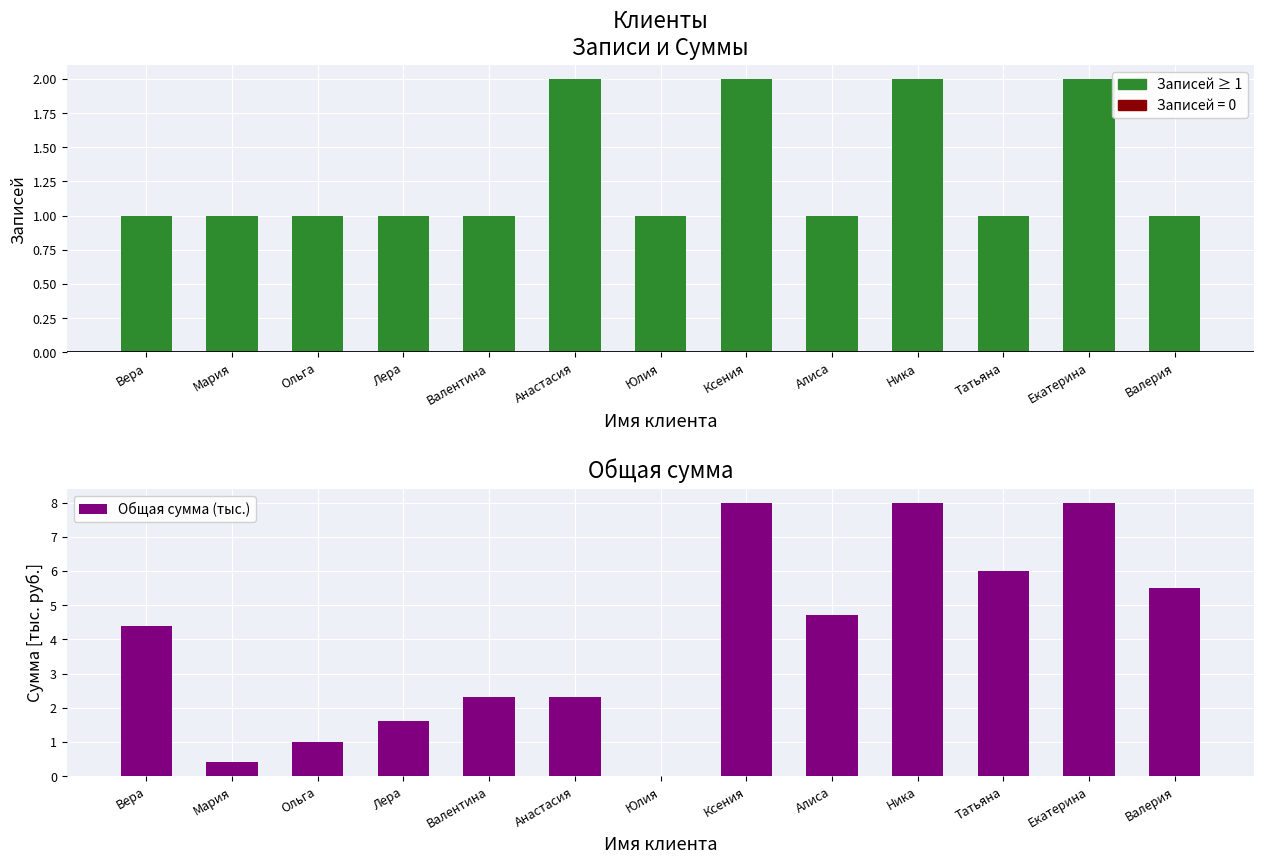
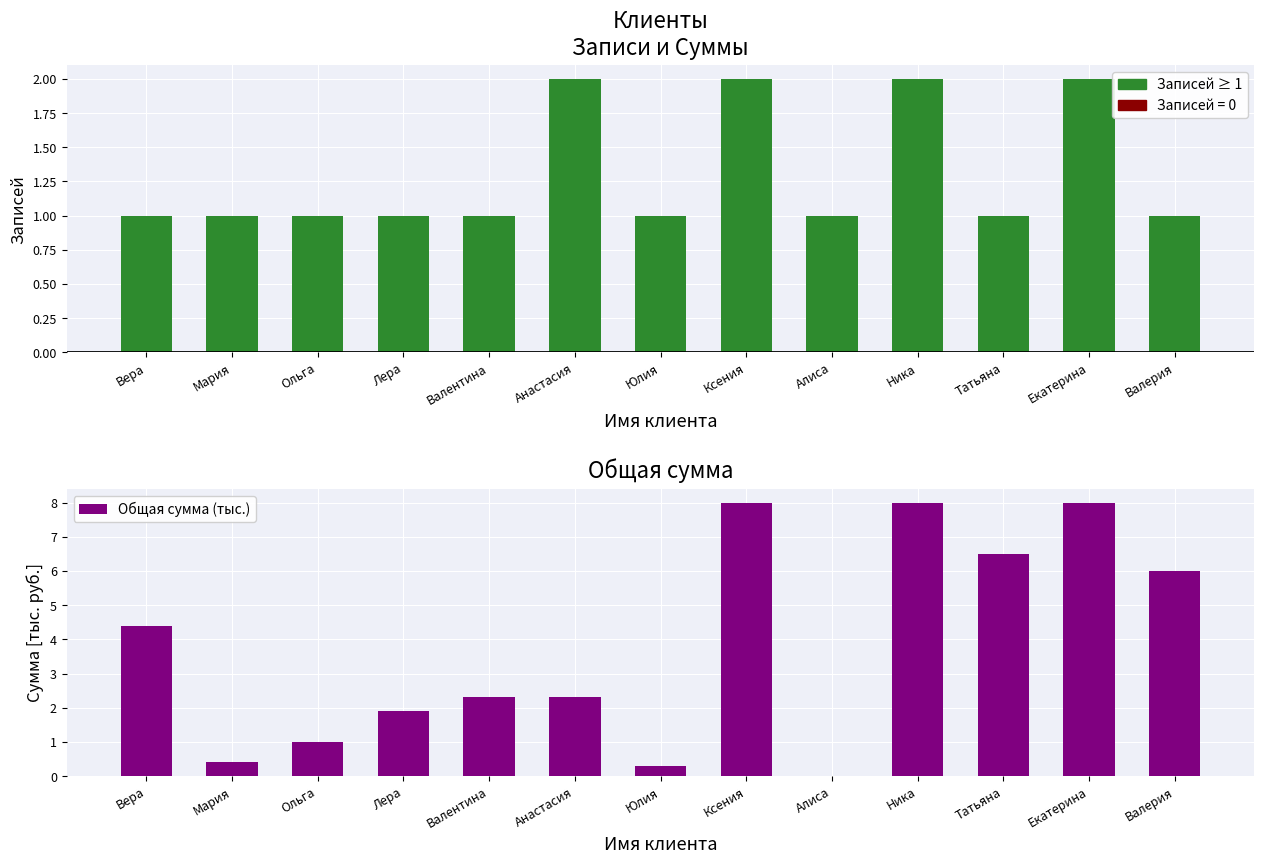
  {
    "Клиенты Записи и Суммы": {
      "Вера": 1.00,
      "Мария": 1.00,
      "Ольга": 1.00,
      "Лера": 1.00,
      "Валентина": 1.00,
      "Анастасия": 2.00,
      "Юлия": 1.00,
      "Ксения": 2.00,
      "Алиса": 1.00,
      "Ника": 2.00,
      "Татьяна": 1.00,
      "Екатерина": 2.00,
      "Валерия": 1.00
    },
    "Общая сумма": {
      "Вера": 4.4,
      "Мария": 0.4,
      "Ольга": 1.0,
-     "Лера": 1.6,
+     "Лера": 1.9,
      "Валентина": 2.3,
      "Анастасия": 2.3,
-     "Юлия": 0.0,
+     "Юлия": 0.3,
      "Ксения": 8.0,
-     "Алиса": 4.7,
+     "Алиса": 0.0,
      "Ника": 8.0,
-     "Татьяна": 6.0,
+     "Татьяна": 6.5,
      "Екатерина": 8.0,
-     "Валерия": 5.5
+     "Валерия": 6.0
    }
  }
